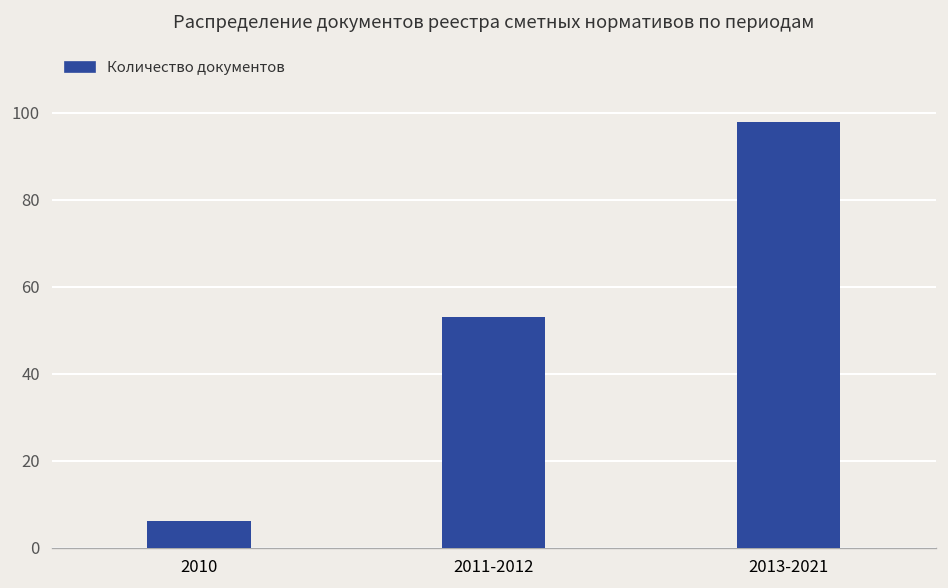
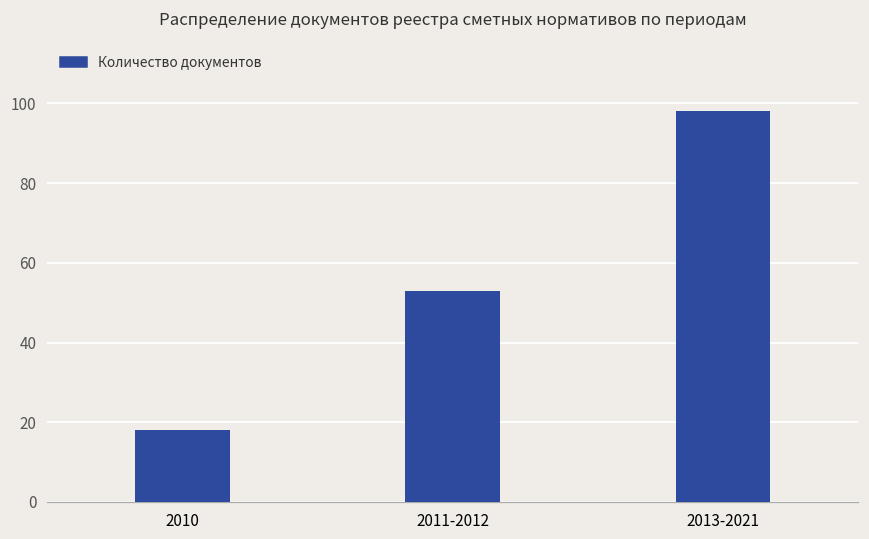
  {
-   "2010": 6,
+   "2010": 18,
    "2011-2012": 53,
    "2013-2021": 98
  }
